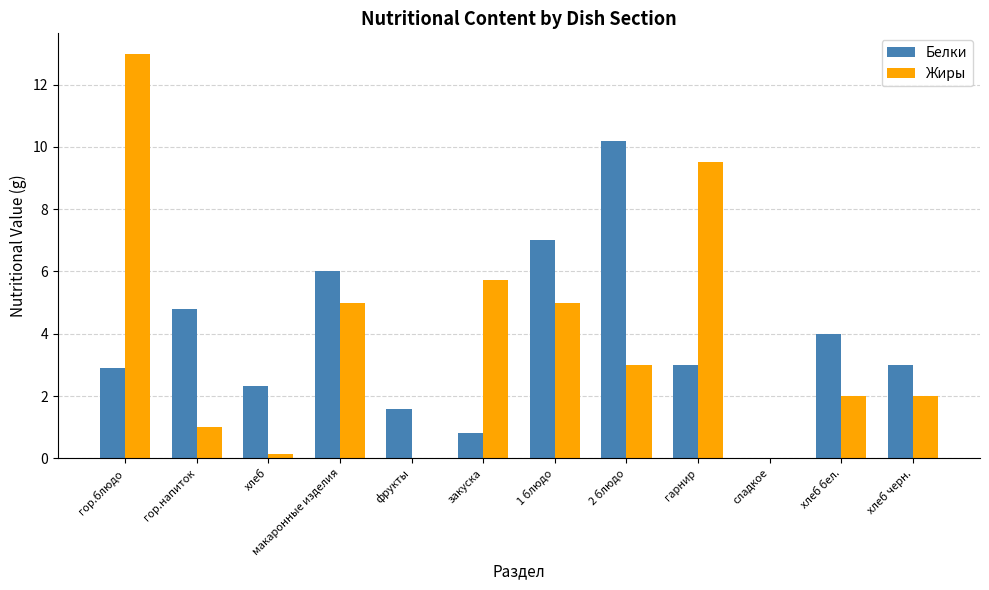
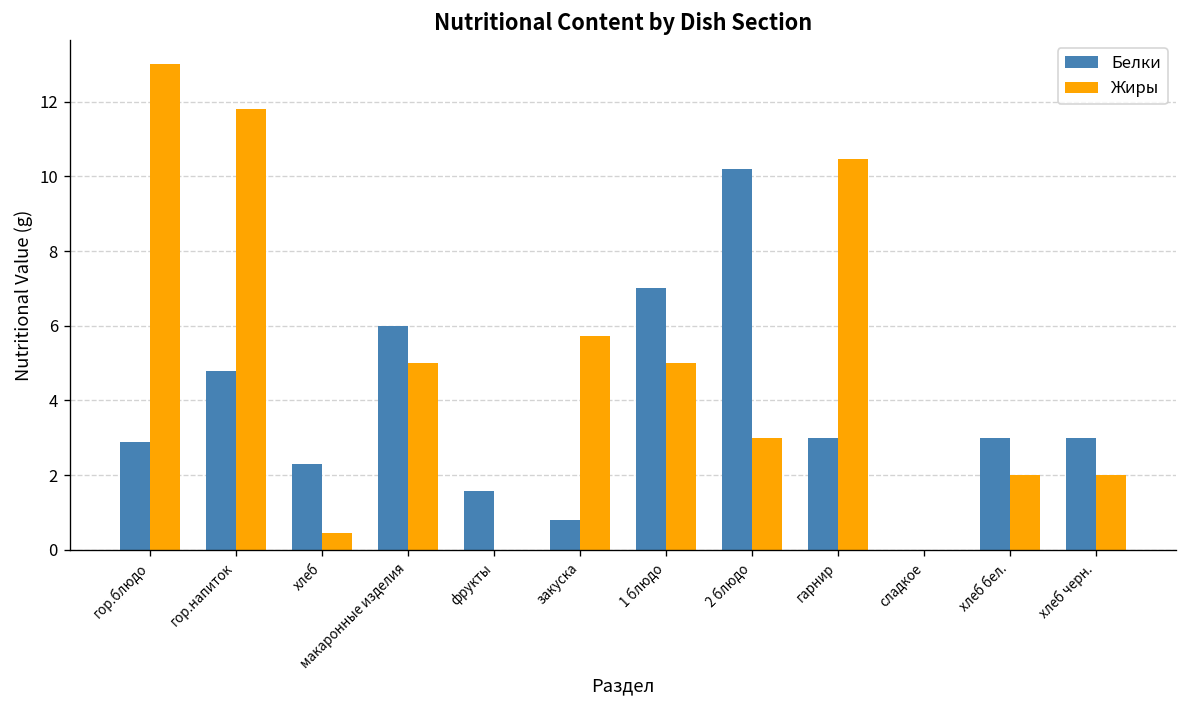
  {
    "Белки": {
      "гор.блюдо": 2.9,
      "гор.напиток": 4.8,
      "хлеб": 2.3,
      "макаронные изделия": 6,
      "фрукты": 1.6,
      "закуска": 0.8,
      "1 блюдо": 7,
      "2 блюдо": 10.2,
      "гарнир": 3,
      "сладкое": 0,
-     "хлеб бел.": 4,
+     "хлеб бел.": 3,
      "хлеб черн.": 3
    },
    "Жиры": {
      "гор.блюдо": 13.0,
-     "гор.напиток": 1.0,
-     "хлеб": 0.2,
+     "гор.напиток": 11.8,
+     "хлеб": 0.5,
      "макаронные изделия": 5.0,
      "фрукты": 0.0,
      "закуска": 5.7,
      "1 блюдо": 5.0,
      "2 блюдо": 3.0,
-     "гарнир": 9.5,
+     "гарнир": 10.5,
      "сладкое": 0.0,
      "хлеб бел.": 2.0,
      "хлеб черн.": 2.0
    }
  }
